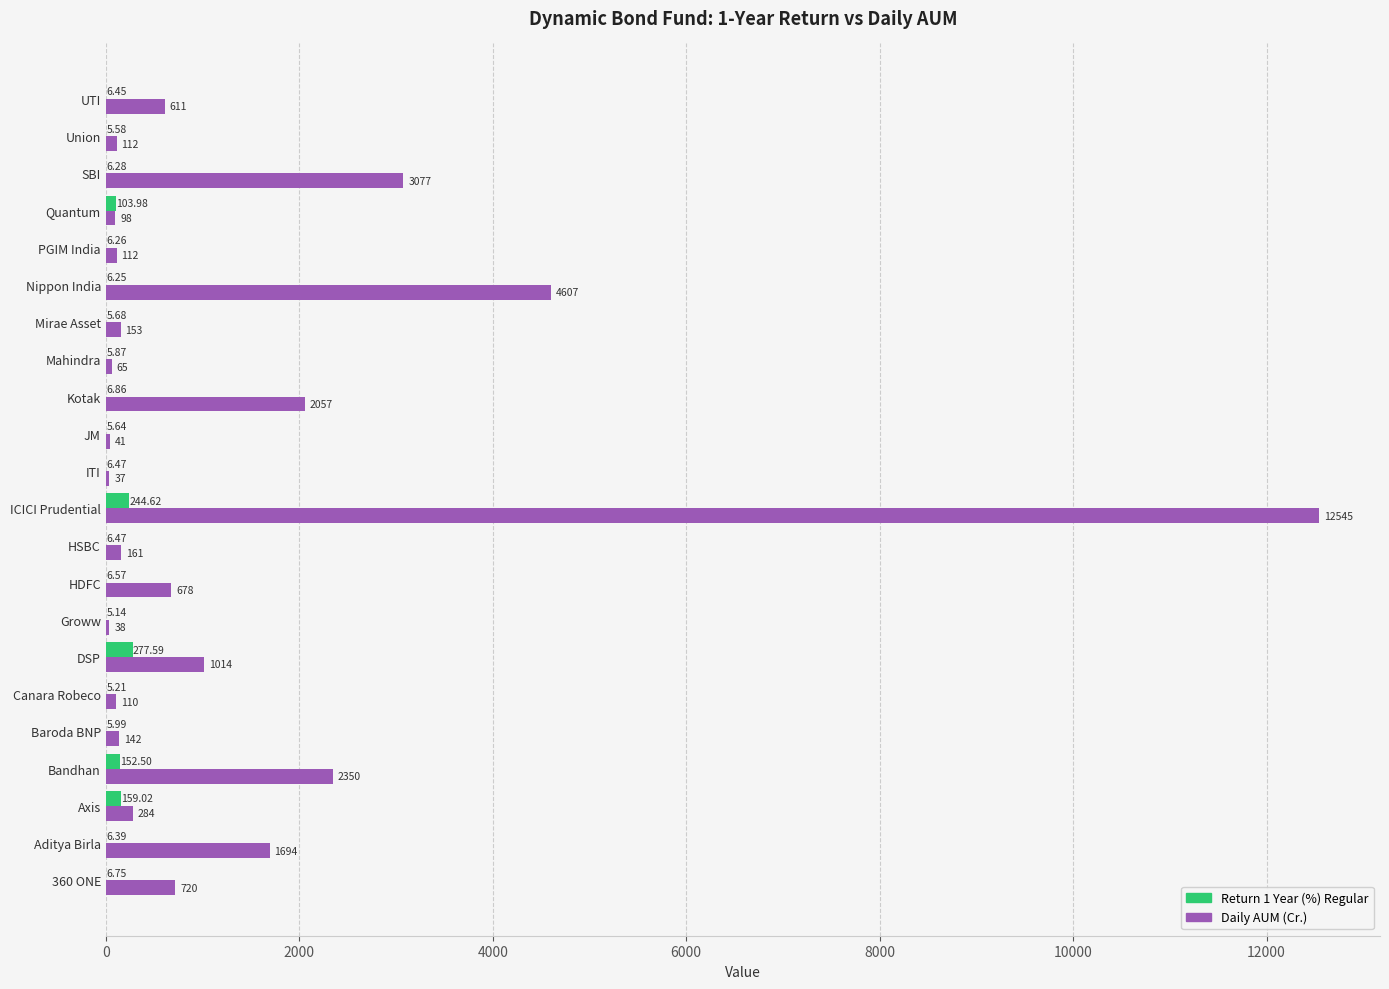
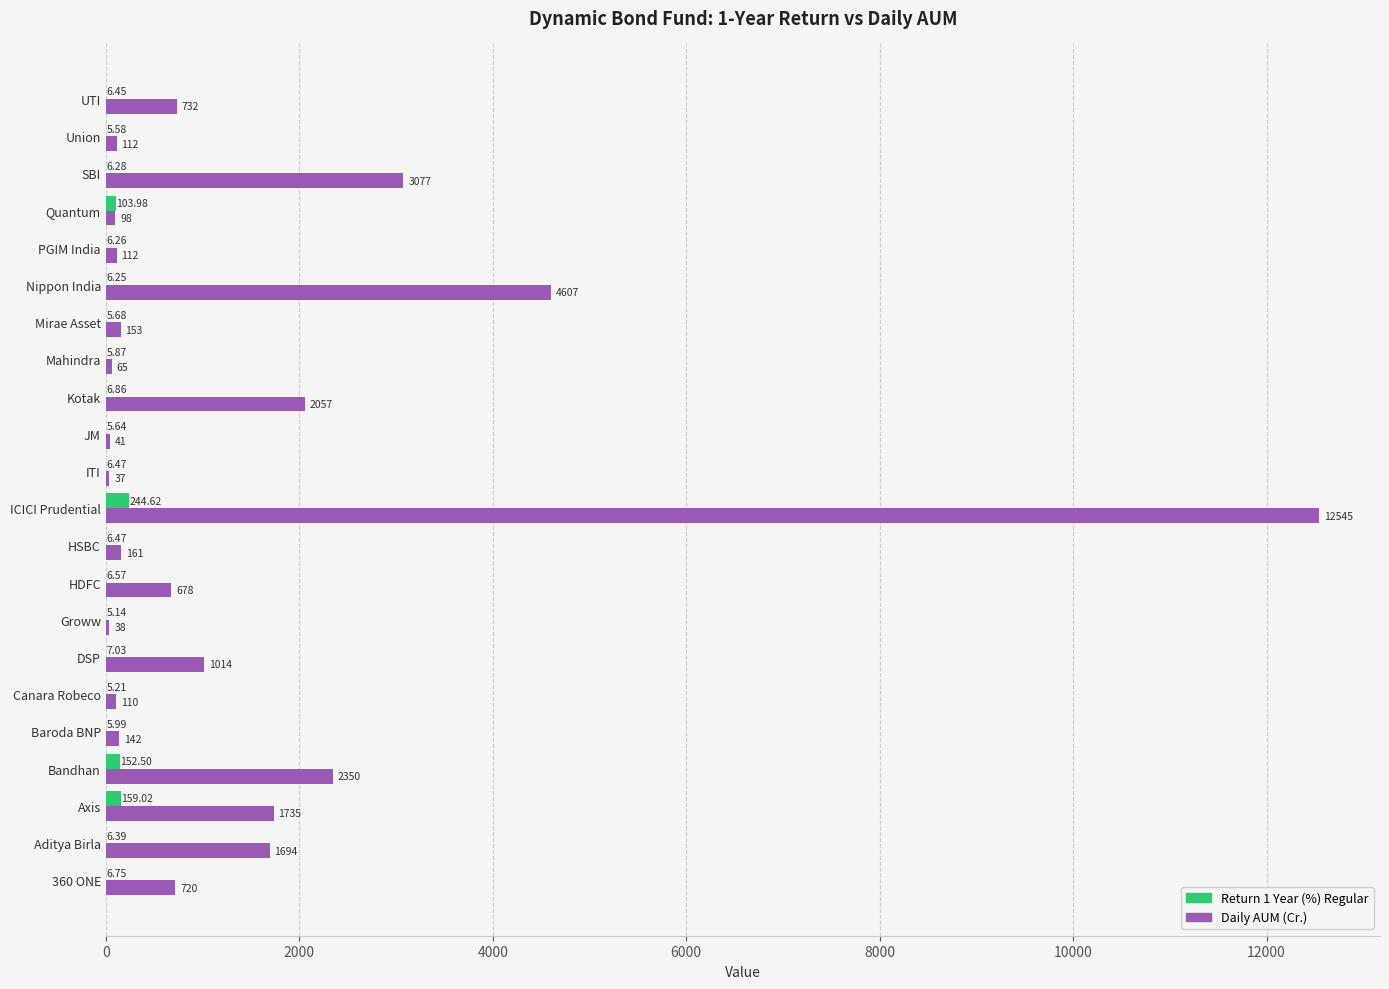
  {
    "Return 1 Year (%) Regular": {
      "UTI": 6.45,
      "Union": 5.58,
      "SBI": 6.28,
      "Quantum": 103.98,
      "PGIM India": 6.26,
      "Nippon India": 6.25,
      "Mirae Asset": 5.68,
      "Mahindra": 5.87,
      "Kotak": 6.86,
      "JM": 5.64,
      "ITI": 6.47,
      "ICICI Prudential": 244.62,
      "HSBC": 6.47,
      "HDFC": 6.57,
      "Groww": 5.14,
-     "DSP": 277.59,
+     "DSP": 7.03,
      "Canara Robeco": 5.21,
      "Baroda BNP": 5.99,
      "Bandhan": 152.50,
      "Axis": 159.02,
      "Aditya Birla": 6.39,
      "360 ONE": 6.75
    },
    "Daily AUM (Cr.)": {
-     "UTI": 611,
+     "UTI": 732,
      "Union": 112,
      "SBI": 3077,
      "Quantum": 98,
      "PGIM India": 112,
      "Nippon India": 4607,
      "Mirae Asset": 153,
      "Mahindra": 65,
      "Kotak": 2057,
      "JM": 41,
      "ITI": 37,
      "ICICI Prudential": 12545,
      "HSBC": 161,
      "HDFC": 678,
      "Groww": 38,
      "DSP": 1014,
      "Canara Robeco": 110,
      "Baroda BNP": 142,
      "Bandhan": 2350,
-     "Axis": 284,
+     "Axis": 1735,
      "Aditya Birla": 1694,
      "360 ONE": 720
    }
  }
